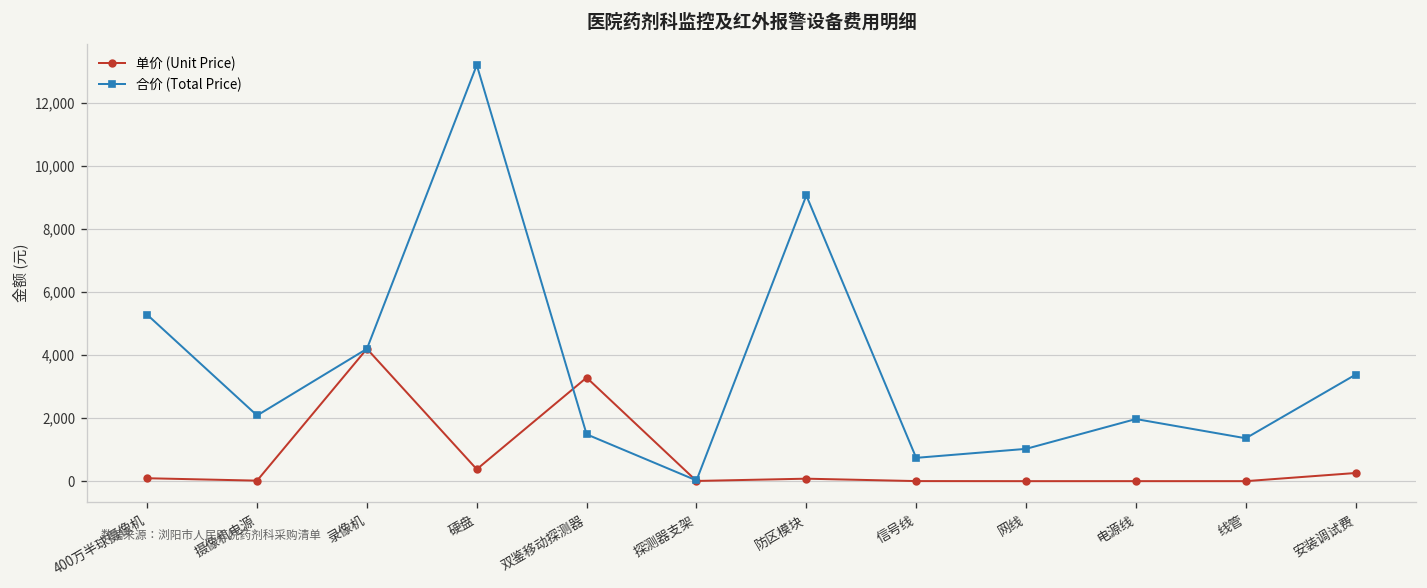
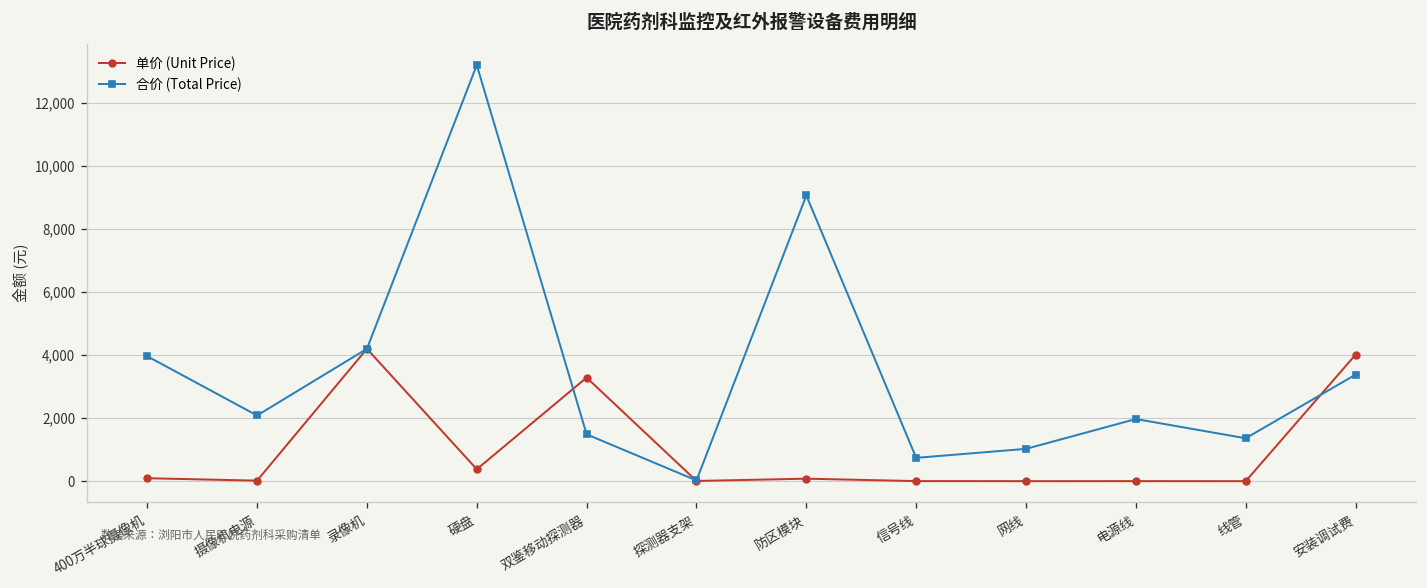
  {
    "单价 (Unit Price)": {
      "400万半球摄像机": "100",
      "摄像机电源": "0",
      "硬盘": "400",
      "双鉴移动探测器": "3,300",
      "防区模块": "100",
      "信号线": "0",
      "网线": "0",
      "电源线": "0",
      "线管": "0",
-     "安装调试费": "300"
+     "安装调试费": "4,000"
    },
    "合价 (Total Price)": {
-     "400万半球摄像机": "5,300",
+     "400万半球摄像机": "4,000",
      "摄像机电源": "2,100",
      "硬盘": "13,200",
      "双鉴移动探测器": "1,500",
      "防区模块": "9,100",
      "信号线": "700",
      "网线": "1,000",
      "电源线": "2,000",
      "线管": "1,400",
      "安装调试费": "3,400"
    }
  }
